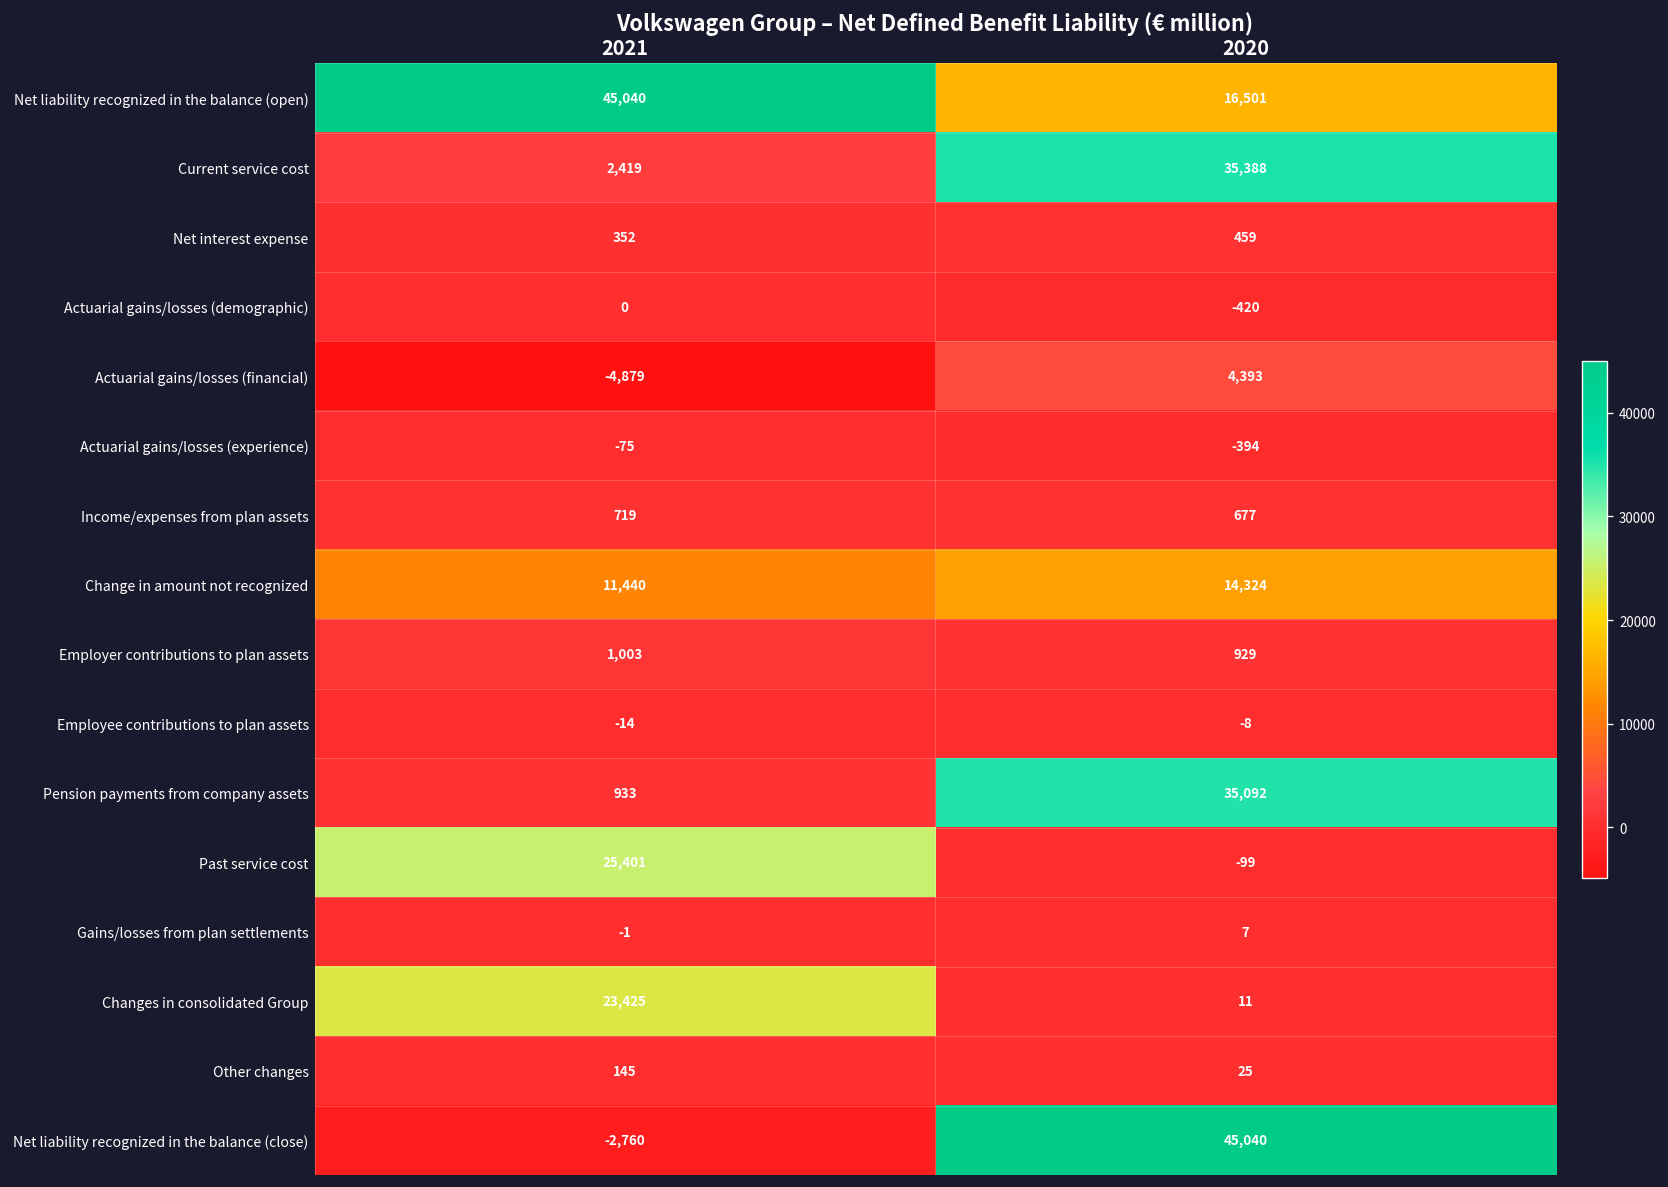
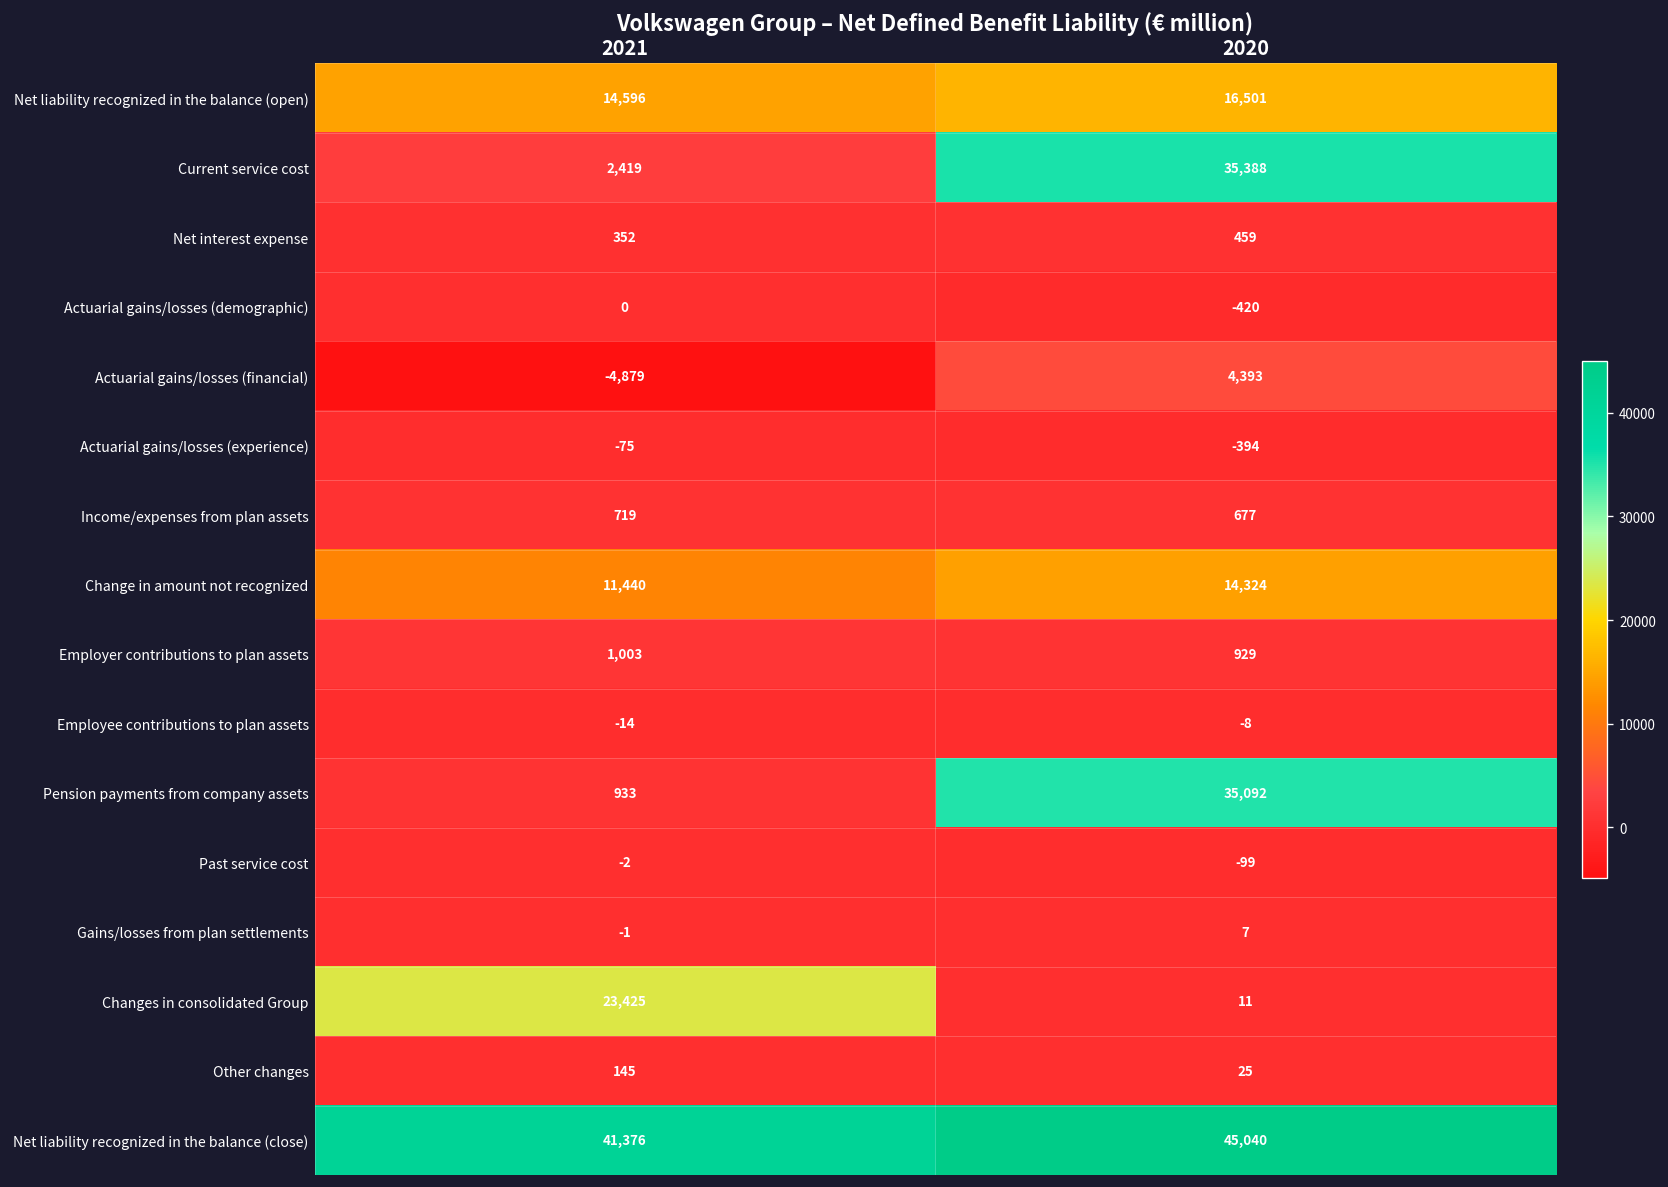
  {
    "Net liability recognized in the balance (open)": {
-     "2021": "45,040",
+     "2021": "14,596",
      "2020": "16,501"
    },
    "Current service cost": {
      "2021": "2,419",
      "2020": "35,388"
    },
    "Net interest expense": {
      "2021": "352",
      "2020": "459"
    },
    "Actuarial gains/losses (demographic)": {
      "2021": "0",
      "2020": "-420"
    },
    "Actuarial gains/losses (financial)": {
      "2021": "-4,879",
      "2020": "4,393"
    },
    "Actuarial gains/losses (experience)": {
      "2021": "-75",
      "2020": "-394"
    },
    "Income/expenses from plan assets": {
      "2021": "719",
      "2020": "677"
    },
    "Change in amount not recognized": {
      "2021": "11,440",
      "2020": "14,324"
    },
    "Employer contributions to plan assets": {
      "2021": "1,003",
      "2020": "929"
    },
    "Employee contributions to plan assets": {
      "2021": "-14",
      "2020": "-8"
    },
    "Pension payments from company assets": {
      "2021": "933",
      "2020": "35,092"
    },
    "Past service cost": {
-     "2021": "25,401",
+     "2021": "-2",
      "2020": "-99"
    },
    "Gains/losses from plan settlements": {
      "2021": "-1",
      "2020": "7"
    },
    "Changes in consolidated Group": {
      "2021": "23,425",
      "2020": "11"
    },
    "Other changes": {
      "2021": "145",
      "2020": "25"
    },
    "Net liability recognized in the balance (close)": {
-     "2021": "-2,760",
+     "2021": "41,376",
      "2020": "45,040"
    }
  }
